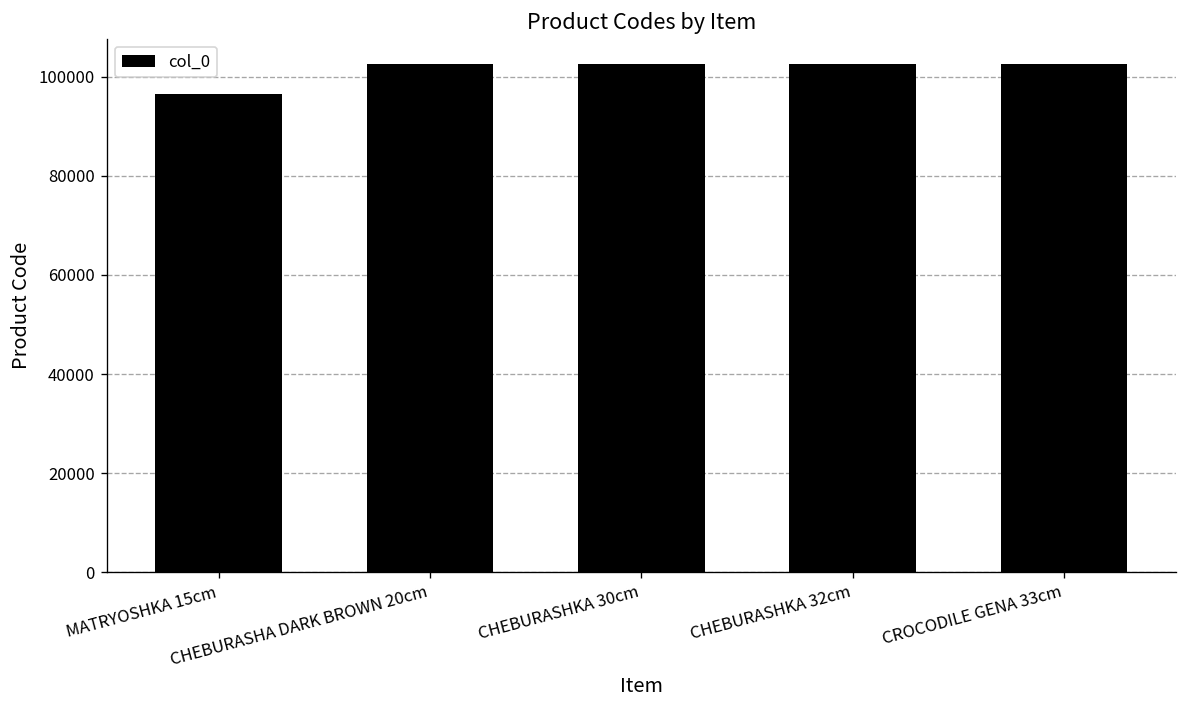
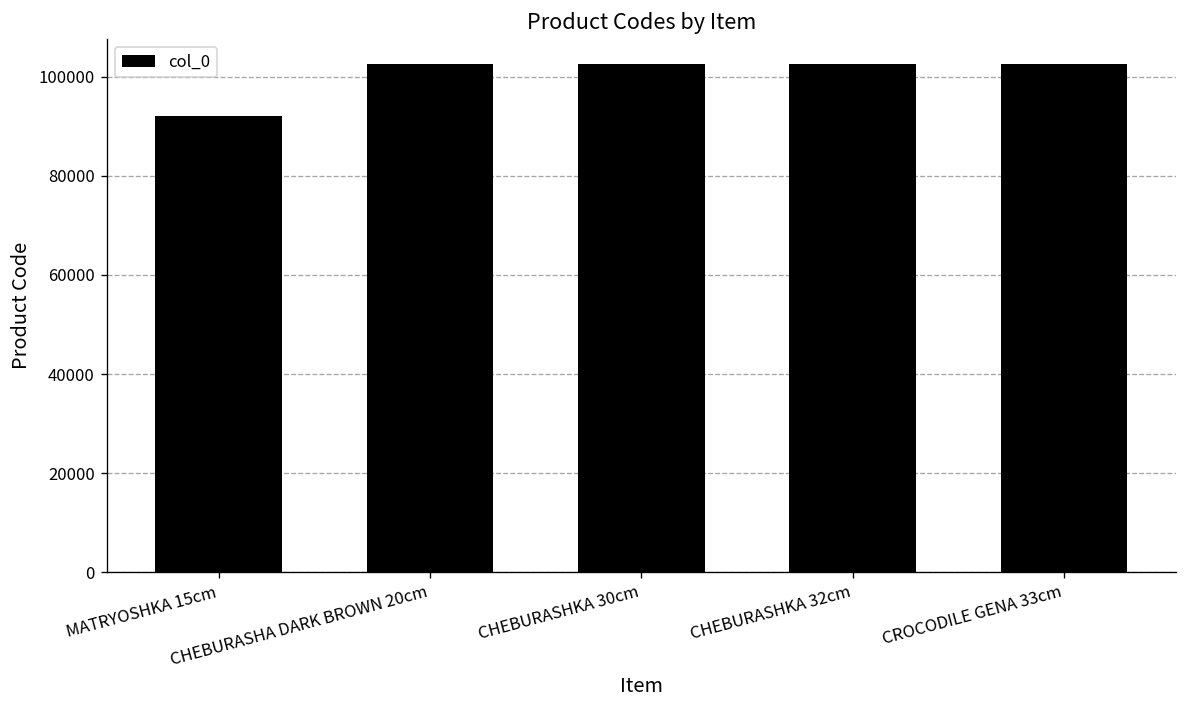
  {
-   "MATRYOSHKA 15cm": 97000,
+   "MATRYOSHKA 15cm": 92000,
    "CHEBURASHA DARK BROWN 20cm": 103000,
    "CHEBURASHKA 30cm": 103000,
    "CHEBURASHKA 32cm": 103000,
    "CROCODILE GENA 33cm": 103000
  }
